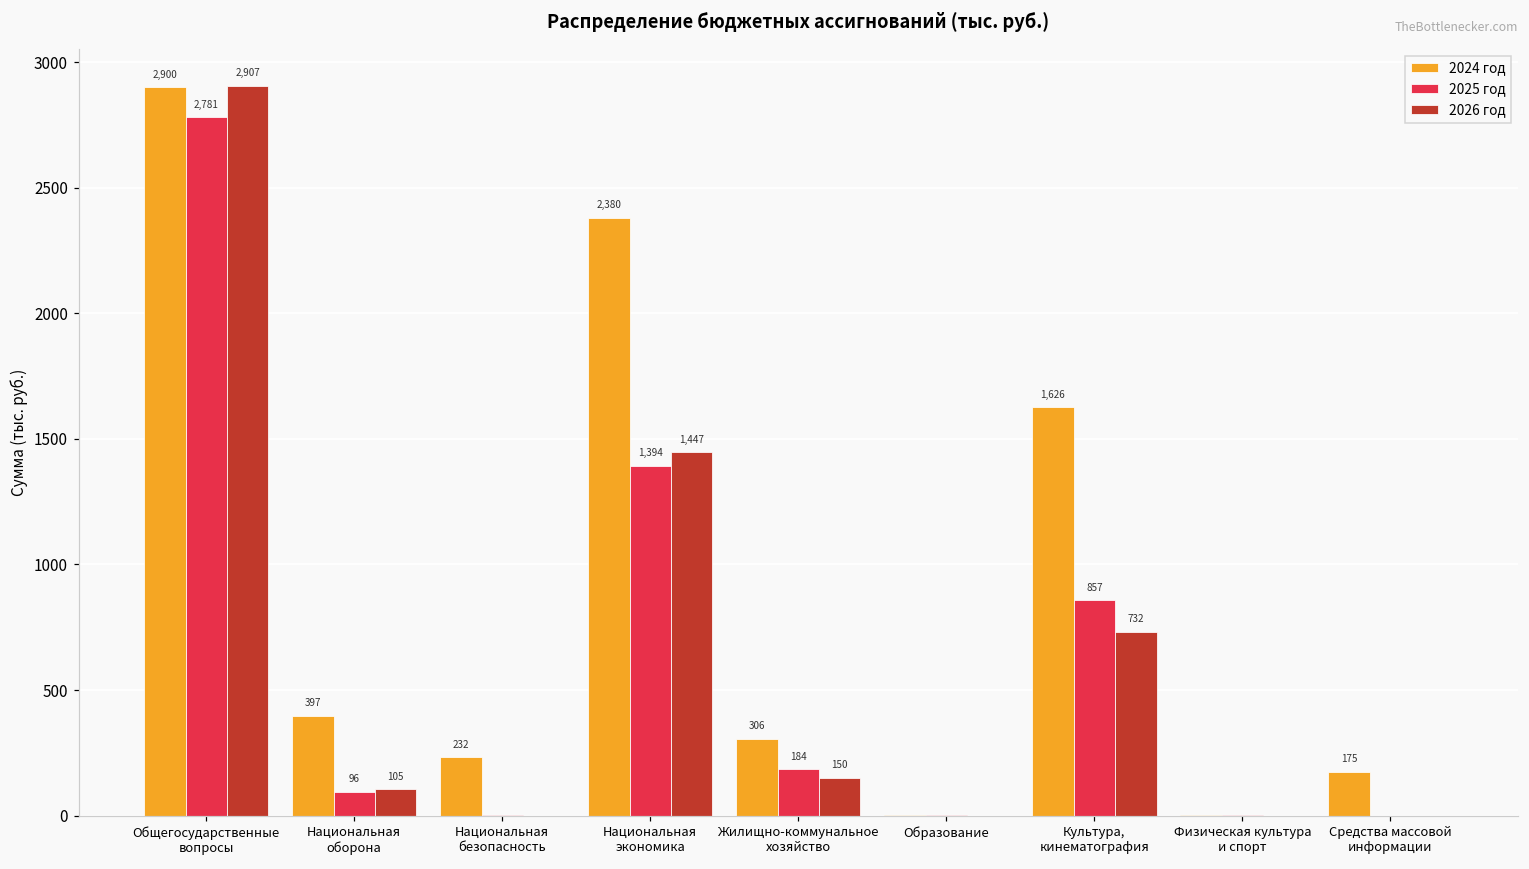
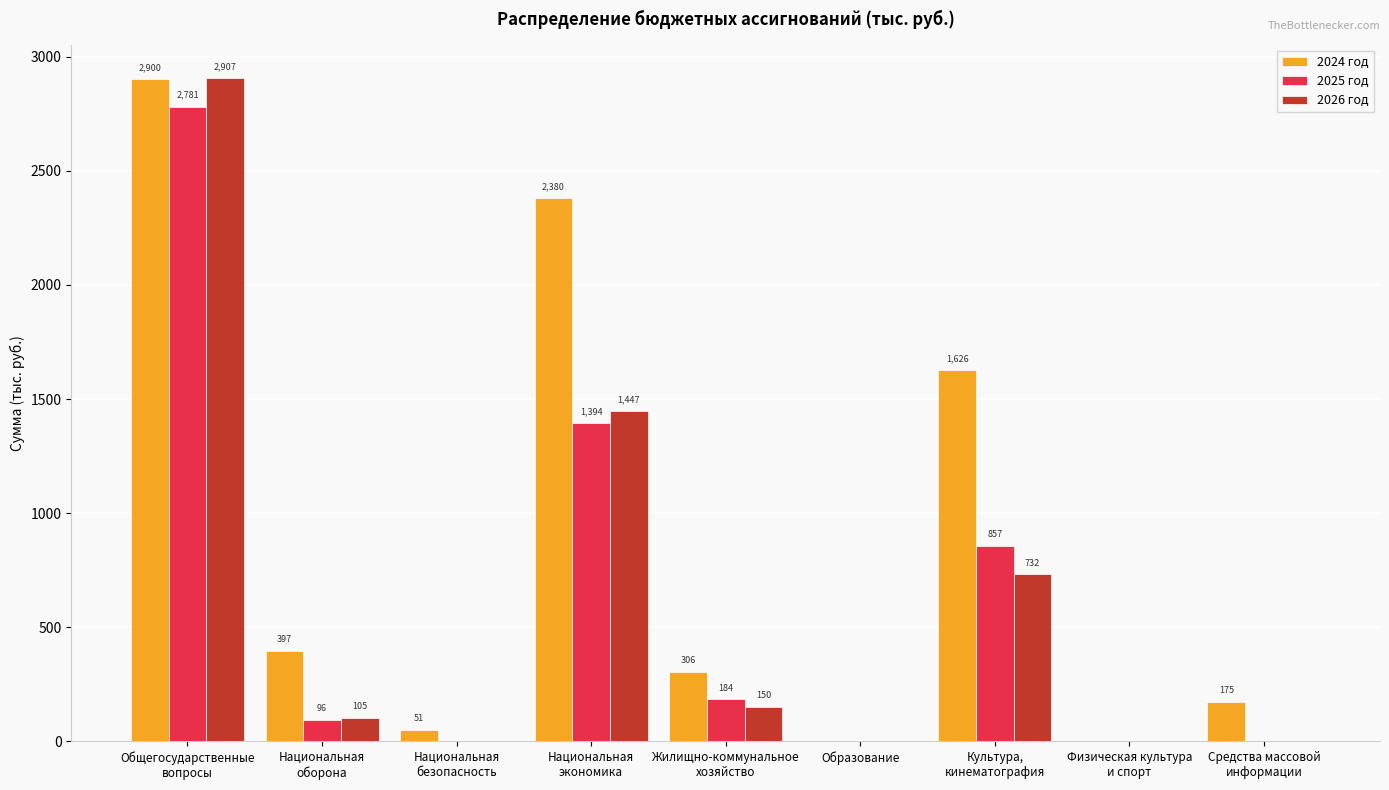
  {
    "2024 год": {
      "Общегосударственные вопросы": "2,900",
      "Национальная оборона": "397",
-     "Национальная безопасность": "232",
+     "Национальная безопасность": "51",
      "Национальная экономика": "2,380",
      "Жилищно-коммунальное хозяйство": "306",
      "Культура, кинематография": "1,626",
      "Средства массовой информации": "175"
    }
  }
